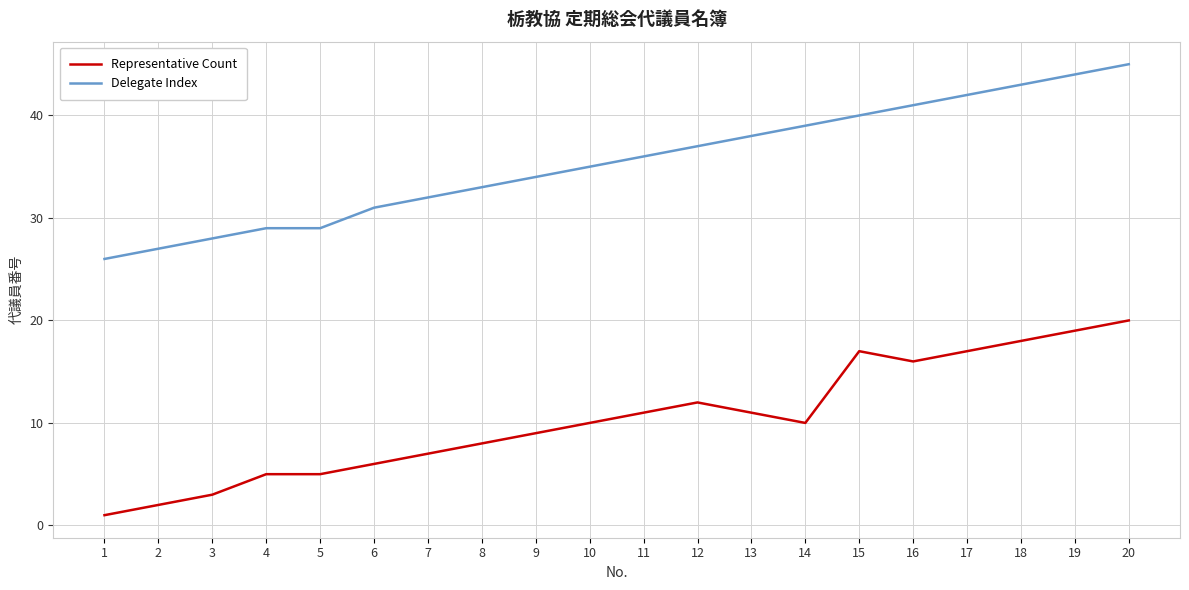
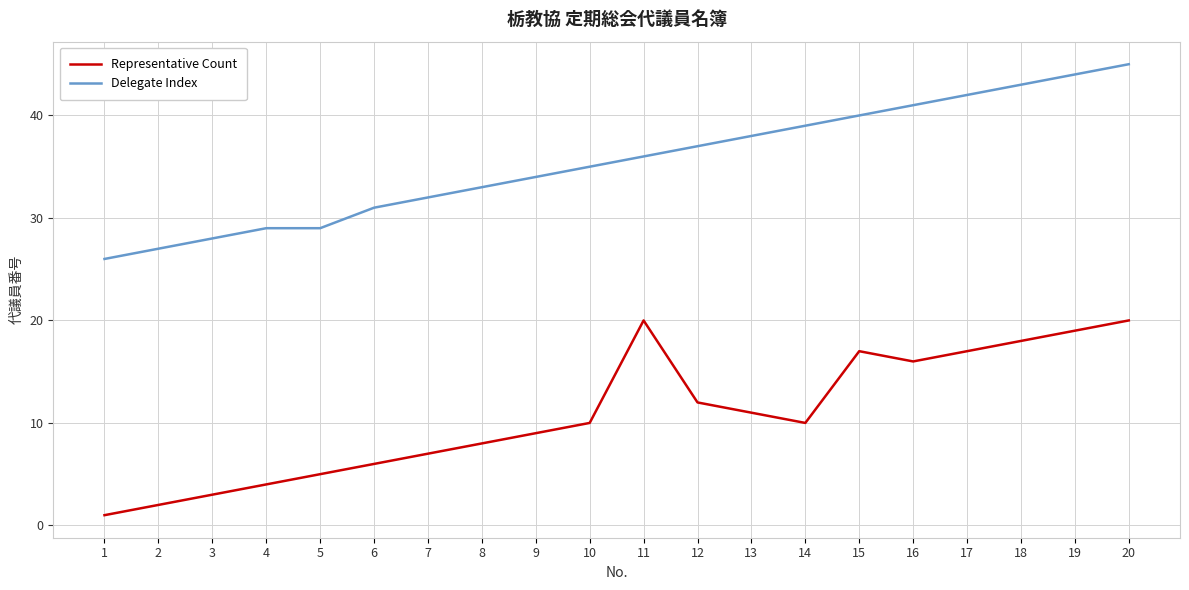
  {
    "Representative Count": {
      "1": 1,
      "2": 2,
      "3": 3,
-     "4": 5,
+     "4": 4,
      "5": 5,
      "6": 6,
      "7": 7,
      "8": 8,
      "9": 9,
      "10": 10,
-     "11": 11,
+     "11": 20,
      "12": 12,
      "13": 11,
      "14": 10,
      "15": 17,
      "16": 16,
      "17": 17,
      "18": 18,
      "19": 19,
      "20": 20
    },
    "Delegate Index": {
      "1": 26,
      "2": 27,
      "3": 28,
      "4": 29,
      "5": 29,
      "6": 31,
      "7": 32,
      "8": 33,
      "9": 34,
      "10": 35,
      "11": 36,
      "12": 37,
      "13": 38,
      "14": 39,
      "15": 40,
      "16": 41,
      "17": 42,
      "18": 43,
      "19": 44,
      "20": 45
    }
  }
